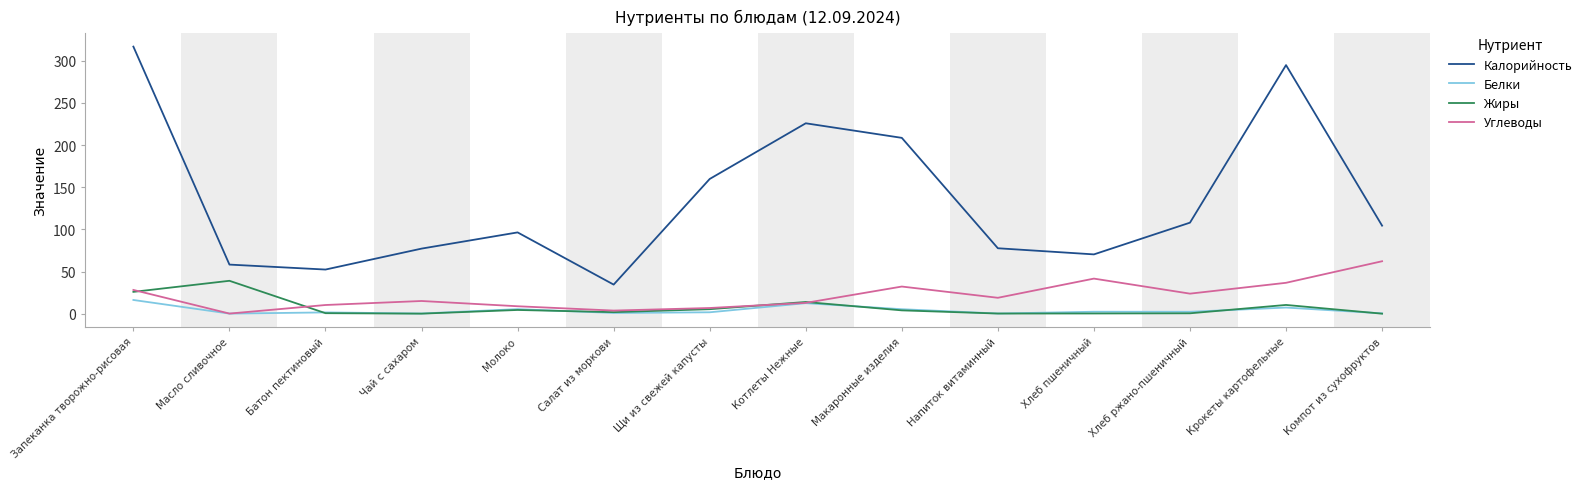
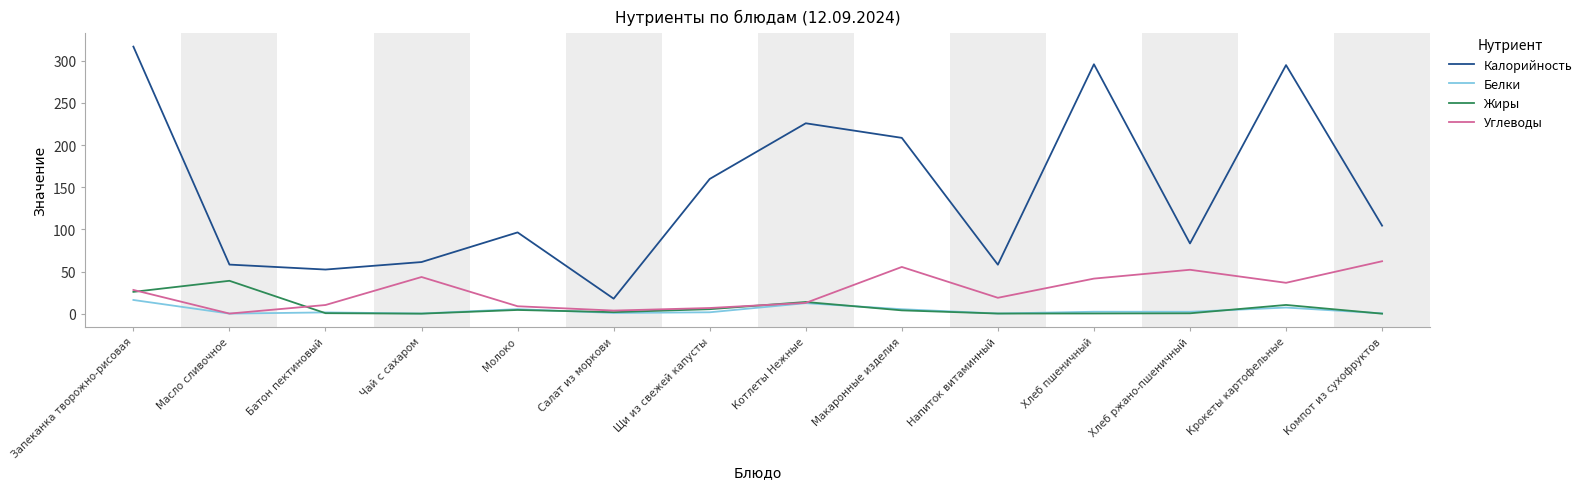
  {
    "Калорийность": {
      "Запеканка творожно-рисовая": 320,
      "Масло сливочное": 60,
      "Батон пектиновый": 50,
-     "Чай с сахаром": 80,
+     "Чай с сахаром": 60,
      "Молоко": 100,
-     "Салат из моркови": 30,
+     "Салат из моркови": 20,
      "Щи из свежей капусты": 160,
      "Котлеты Нежные": 230,
      "Макаронные изделия": 210,
-     "Напиток витаминный": 80,
-     "Хлеб пшеничный": 70,
-     "Хлеб ржано-пшеничный": 110,
+     "Напиток витаминный": 60,
+     "Хлеб пшеничный": 300,
+     "Хлеб ржано-пшеничный": 80,
      "Крокеты картофельные": 290,
      "Компот из сухофруктов": 100
    },
    "Белки": {
      "Запеканка творожно-рисовая": 20,
      "Щи из свежей капусты": 0,
      "Крокеты картофельные": 10
    },
    "Жиры": {
      "Масло сливочное": 40,
      "Крокеты картофельные": 10
    },
    "Углеводы": {
      "Батон пектиновый": 10,
-     "Чай с сахаром": 20,
+     "Чай с сахаром": 40,
      "Молоко": 10,
-     "Макаронные изделия": 30,
+     "Макаронные изделия": 60,
      "Напиток витаминный": 20,
      "Хлеб пшеничный": 40,
-     "Хлеб ржано-пшеничный": 20,
+     "Хлеб ржано-пшеничный": 50,
      "Крокеты картофельные": 40,
      "Компот из сухофруктов": 60
    }
  }
